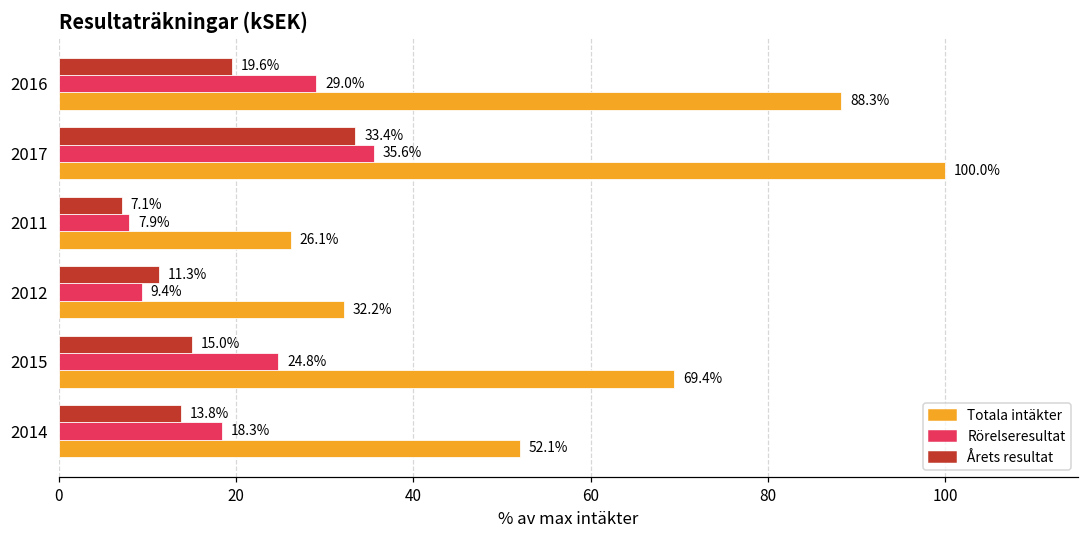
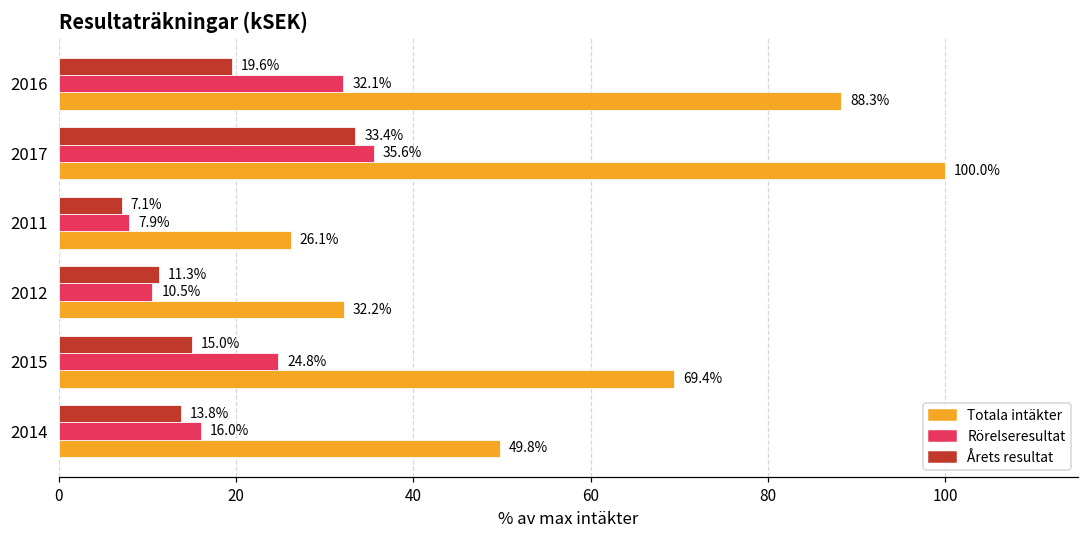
  {
    "Totala intäkter": {
      "2016": "88.3%",
      "2017": "100.0%",
      "2011": "26.1%",
      "2012": "32.2%",
      "2015": "69.4%",
-     "2014": "52.1%"
+     "2014": "49.8%"
    },
    "Rörelseresultat": {
-     "2016": "29.0%",
+     "2016": "32.1%",
      "2017": "35.6%",
      "2011": "7.9%",
-     "2012": "9.4%",
+     "2012": "10.5%",
      "2015": "24.8%",
-     "2014": "18.3%"
+     "2014": "16.0%"
    },
    "Årets resultat": {
      "2016": "19.6%",
      "2017": "33.4%",
      "2011": "7.1%",
      "2012": "11.3%",
      "2015": "15.0%",
      "2014": "13.8%"
    }
  }
